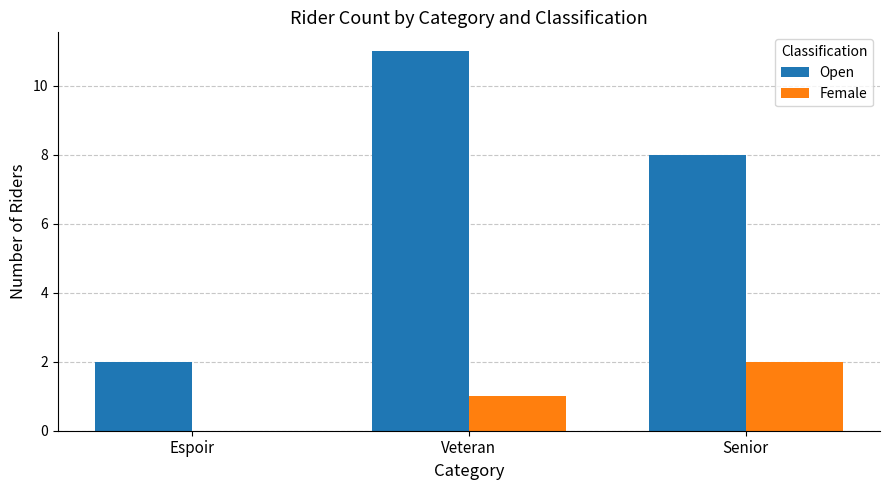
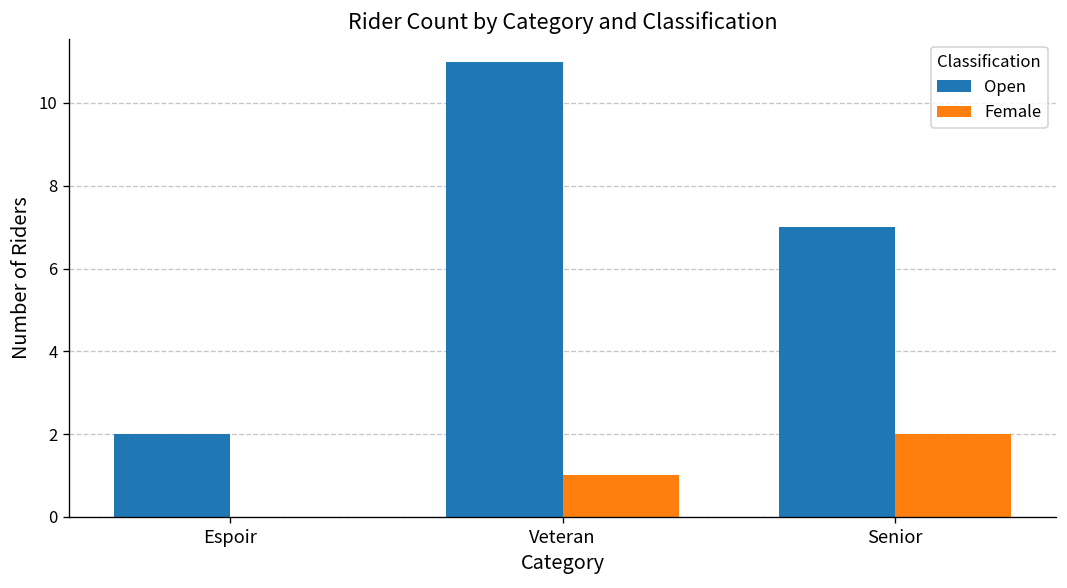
  {
    "Open": {
      "Espoir": 2,
      "Veteran": 11,
-     "Senior": 8
+     "Senior": 7
    },
    "Female": {
      "Espoir": 0,
      "Veteran": 1,
      "Senior": 2
    }
  }
